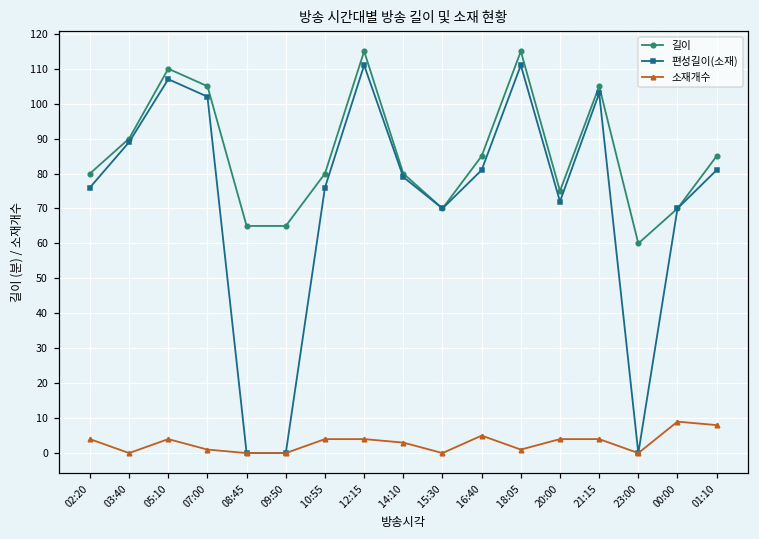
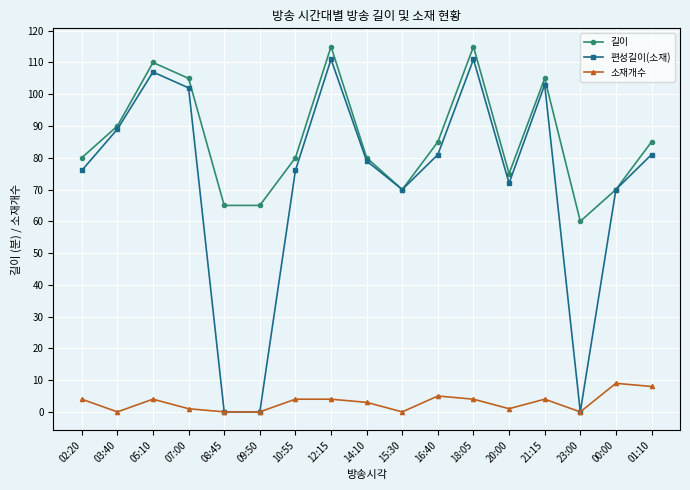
  {
    "소재개수": {
      "02:20": 4,
      "03:40": 0,
      "05:10": 4,
      "07:00": 1,
      "10:55": 4,
      "12:15": 4,
      "14:10": 3,
      "15:30": 0,
      "16:40": 5,
-     "18:05": 1,
-     "20:00": 4,
+     "18:05": 4,
+     "20:00": 1,
      "21:15": 4,
      "00:00": 9,
      "01:10": 8
    }
  }
